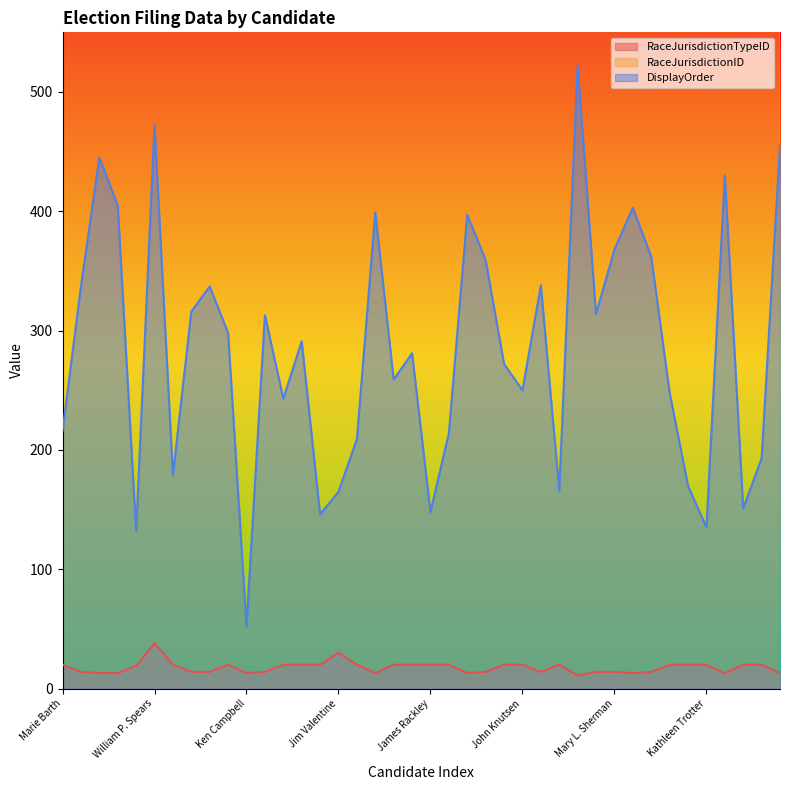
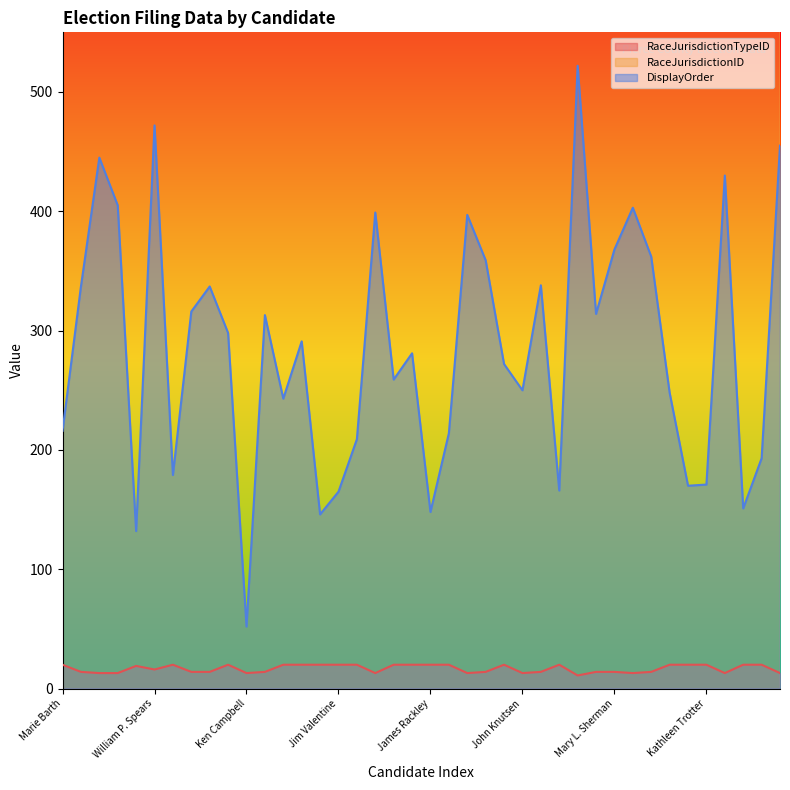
  {
    "RaceJurisdictionTypeID": {
      "Marie Barth": 20,
-     "William P. Spears": 38,
+     "William P. Spears": 16,
      "Ken Campbell": 13,
-     "Jim Valentine": 30,
+     "Jim Valentine": 20,
      "James Rackley": 20,
-     "John Knutsen": 20,
+     "John Knutsen": 13,
      "Mary L. Sherman": 14,
      "Kathleen Trotter": 20
    },
    "DisplayOrder": {
      "Marie Barth": 216,
      "William P. Spears": 472,
      "Ken Campbell": 52,
      "Jim Valentine": 165,
      "James Rackley": 148,
      "John Knutsen": 250,
      "Mary L. Sherman": 368,
-     "Kathleen Trotter": 135
+     "Kathleen Trotter": 171
    }
  }
